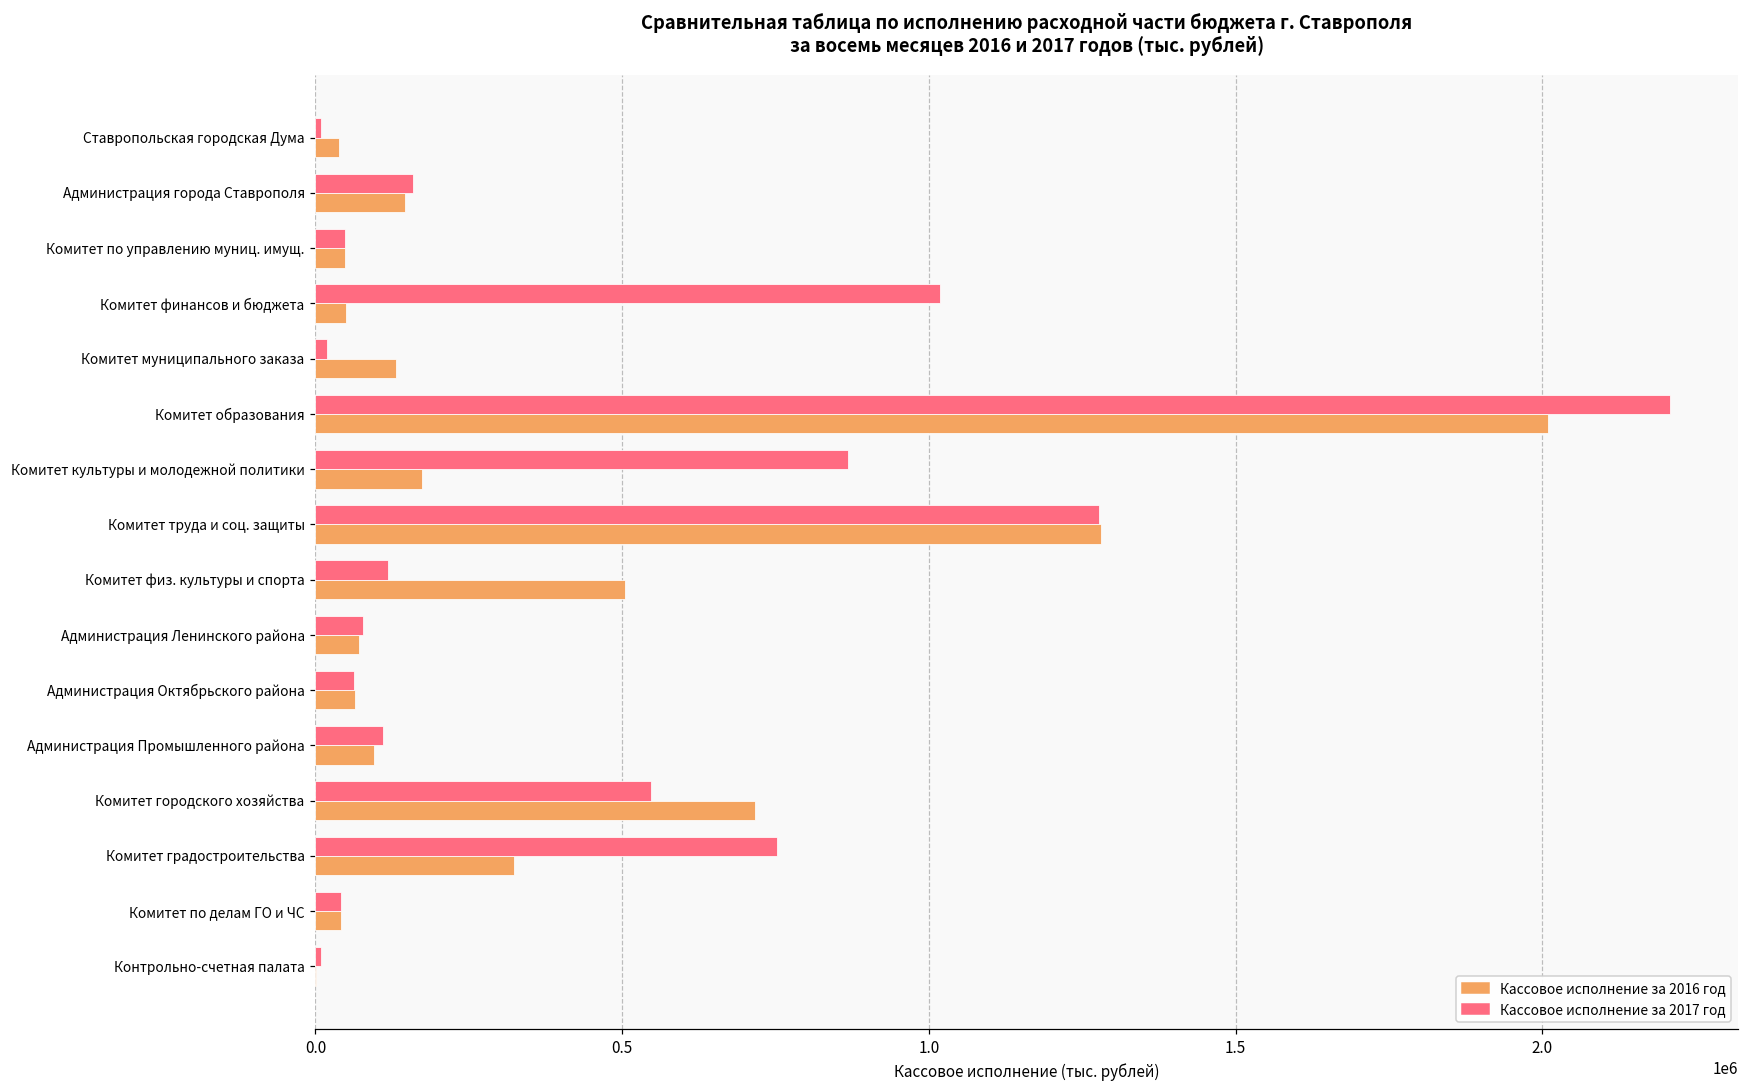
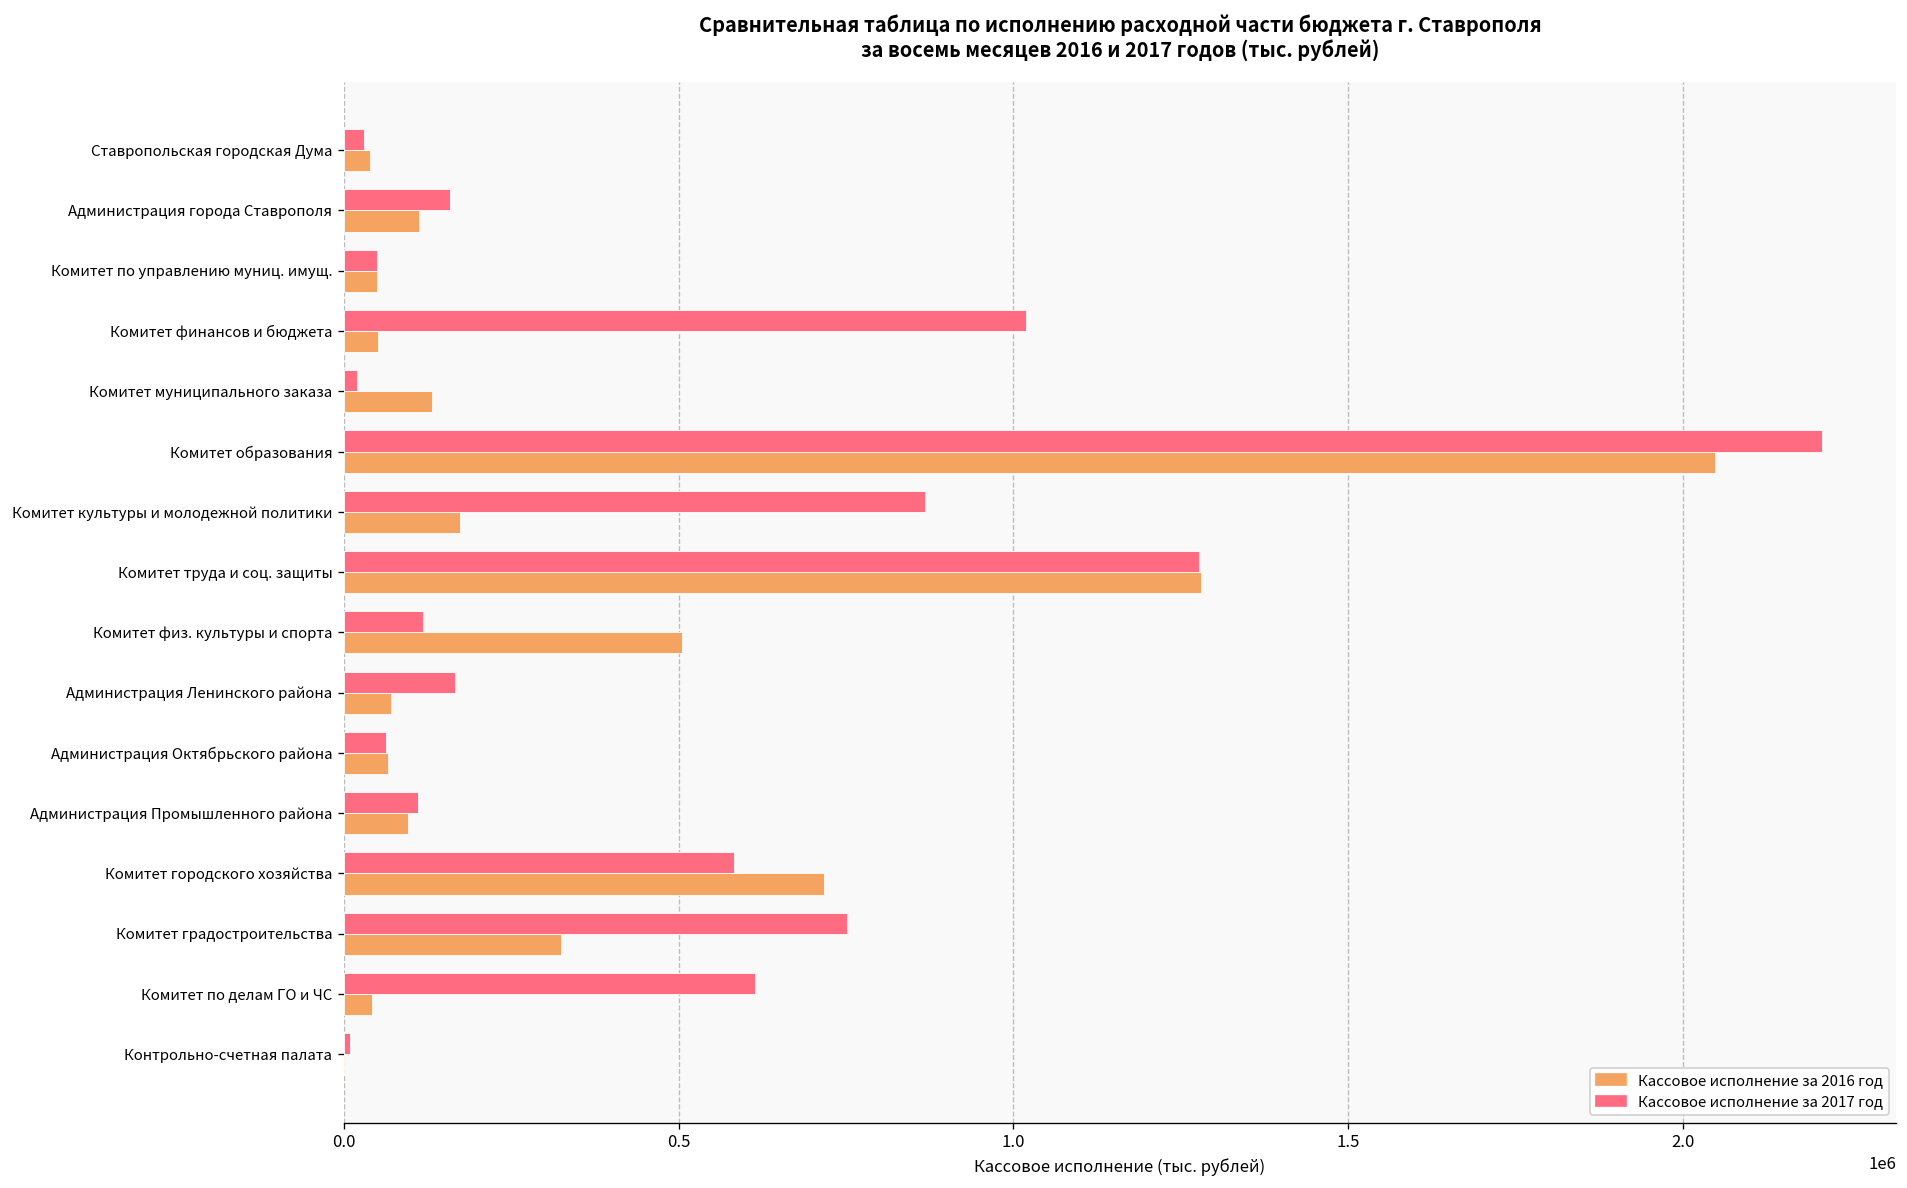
  {
    "Кассовое исполнение за 2016 год": {
      "Ставропольская городская Дума": 40000,
-     "Администрация города Ставрополя": 150000,
+     "Администрация города Ставрополя": 110000,
      "Комитет по управлению муниц. имущ.": 50000,
      "Комитет финансов и бюджета": 50000,
      "Комитет муниципального заказа": 130000,
-     "Комитет образования": 2010000,
+     "Комитет образования": 2050000,
      "Комитет культуры и молодежной политики": 170000,
      "Комитет труда и соц. защиты": 1280000,
      "Комитет физ. культуры и спорта": 500000,
      "Администрация Ленинского района": 70000,
      "Администрация Октябрьского района": 60000,
      "Администрация Промышленного района": 100000,
      "Комитет городского хозяйства": 720000,
      "Комитет градостроительства": 320000,
      "Комитет по делам ГО и ЧС": 40000
    },
    "Кассовое исполнение за 2017 год": {
-     "Ставропольская городская Дума": 10000,
+     "Ставропольская городская Дума": 30000,
      "Администрация города Ставрополя": 160000,
      "Комитет по управлению муниц. имущ.": 50000,
      "Комитет финансов и бюджета": 1020000,
      "Комитет муниципального заказа": 20000,
      "Комитет образования": 2210000,
      "Комитет культуры и молодежной политики": 870000,
      "Комитет труда и соц. защиты": 1280000,
      "Комитет физ. культуры и спорта": 120000,
-     "Администрация Ленинского района": 80000,
+     "Администрация Ленинского района": 170000,
      "Администрация Октябрьского района": 60000,
      "Администрация Промышленного района": 110000,
-     "Комитет городского хозяйства": 550000,
+     "Комитет городского хозяйства": 580000,
      "Комитет градостроительства": 750000,
-     "Комитет по делам ГО и ЧС": 40000,
+     "Комитет по делам ГО и ЧС": 610000,
      "Контрольно-счетная палата": 10000
    }
  }
